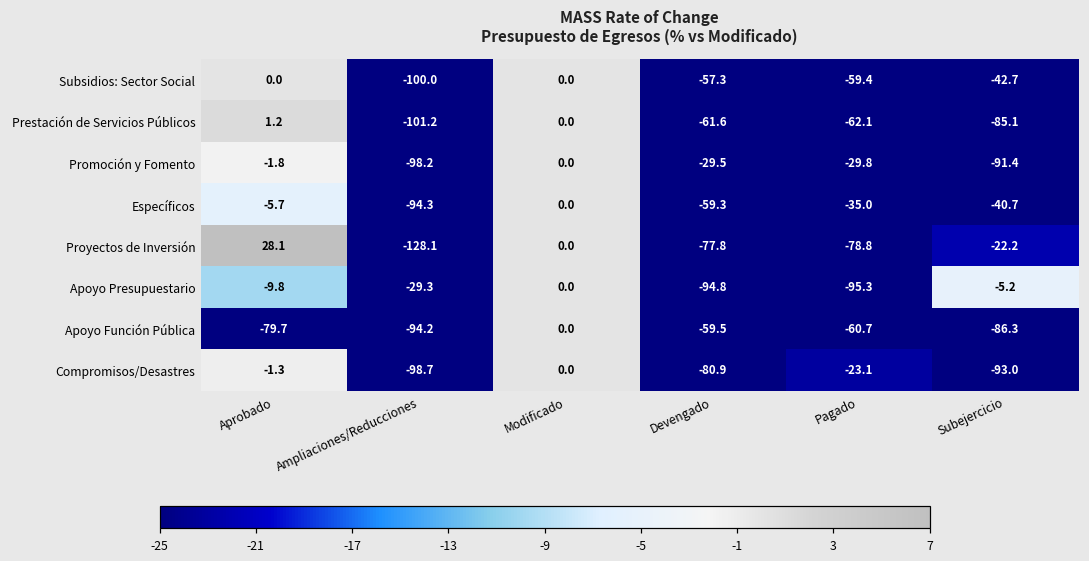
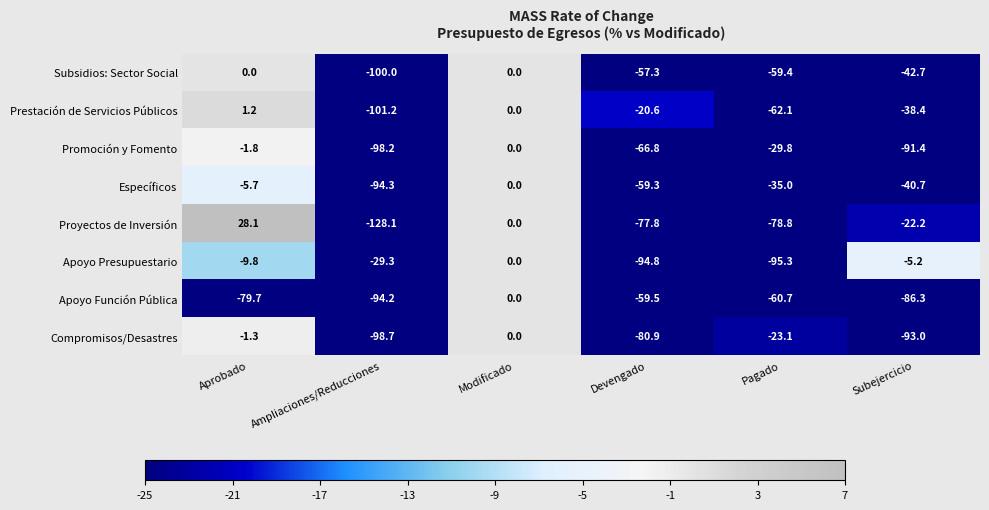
  {
    "Subsidios: Sector Social": {
      "Aprobado": 0.0,
      "Ampliaciones/Reducciones": -100.0,
      "Modificado": 0.0,
      "Devengado": -57.3,
      "Pagado": -59.4,
      "Subejercicio": -42.7
    },
    "Prestación de Servicios Públicos": {
      "Aprobado": 1.2,
      "Ampliaciones/Reducciones": -101.2,
      "Modificado": 0.0,
-     "Devengado": -61.6,
+     "Devengado": -20.6,
      "Pagado": -62.1,
-     "Subejercicio": -85.1
+     "Subejercicio": -38.4
    },
    "Promoción y Fomento": {
      "Aprobado": -1.8,
      "Ampliaciones/Reducciones": -98.2,
      "Modificado": 0.0,
-     "Devengado": -29.5,
+     "Devengado": -66.8,
      "Pagado": -29.8,
      "Subejercicio": -91.4
    },
    "Específicos": {
      "Aprobado": -5.7,
      "Ampliaciones/Reducciones": -94.3,
      "Modificado": 0.0,
      "Devengado": -59.3,
      "Pagado": -35.0,
      "Subejercicio": -40.7
    },
    "Proyectos de Inversión": {
      "Aprobado": 28.1,
      "Ampliaciones/Reducciones": -128.1,
      "Modificado": 0.0,
      "Devengado": -77.8,
      "Pagado": -78.8,
      "Subejercicio": -22.2
    },
    "Apoyo Presupuestario": {
      "Aprobado": -9.8,
      "Ampliaciones/Reducciones": -29.3,
      "Modificado": 0.0,
      "Devengado": -94.8,
      "Pagado": -95.3,
      "Subejercicio": -5.2
    },
    "Apoyo Función Pública": {
      "Aprobado": -79.7,
      "Ampliaciones/Reducciones": -94.2,
      "Modificado": 0.0,
      "Devengado": -59.5,
      "Pagado": -60.7,
      "Subejercicio": -86.3
    },
    "Compromisos/Desastres": {
      "Aprobado": -1.3,
      "Ampliaciones/Reducciones": -98.7,
      "Modificado": 0.0,
      "Devengado": -80.9,
      "Pagado": -23.1,
      "Subejercicio": -93.0
    }
  }
